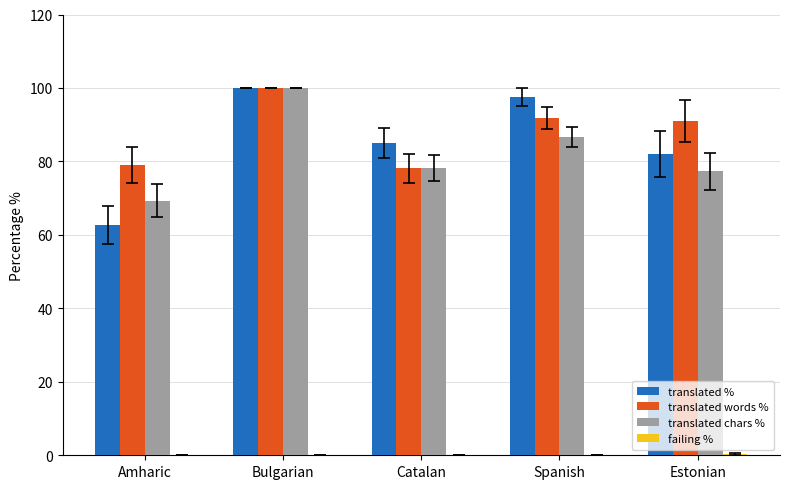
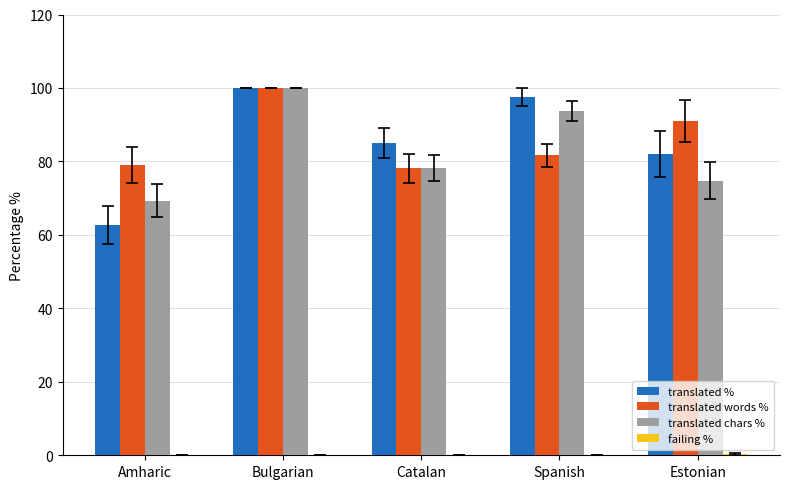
  {
    "translated words %": {
      "Amharic": 79,
      "Bulgarian": 100,
      "Catalan": 78,
-     "Spanish": 92,
+     "Spanish": 82,
      "Estonian": 91
    },
    "translated chars %": {
      "Amharic": 69,
      "Bulgarian": 100,
      "Catalan": 78,
-     "Spanish": 87,
-     "Estonian": 77
+     "Spanish": 94,
+     "Estonian": 75
    },
    "failing %": {
      "Amharic": 0,
      "Bulgarian": 0,
      "Catalan": 0,
      "Spanish": 0
    }
  }
